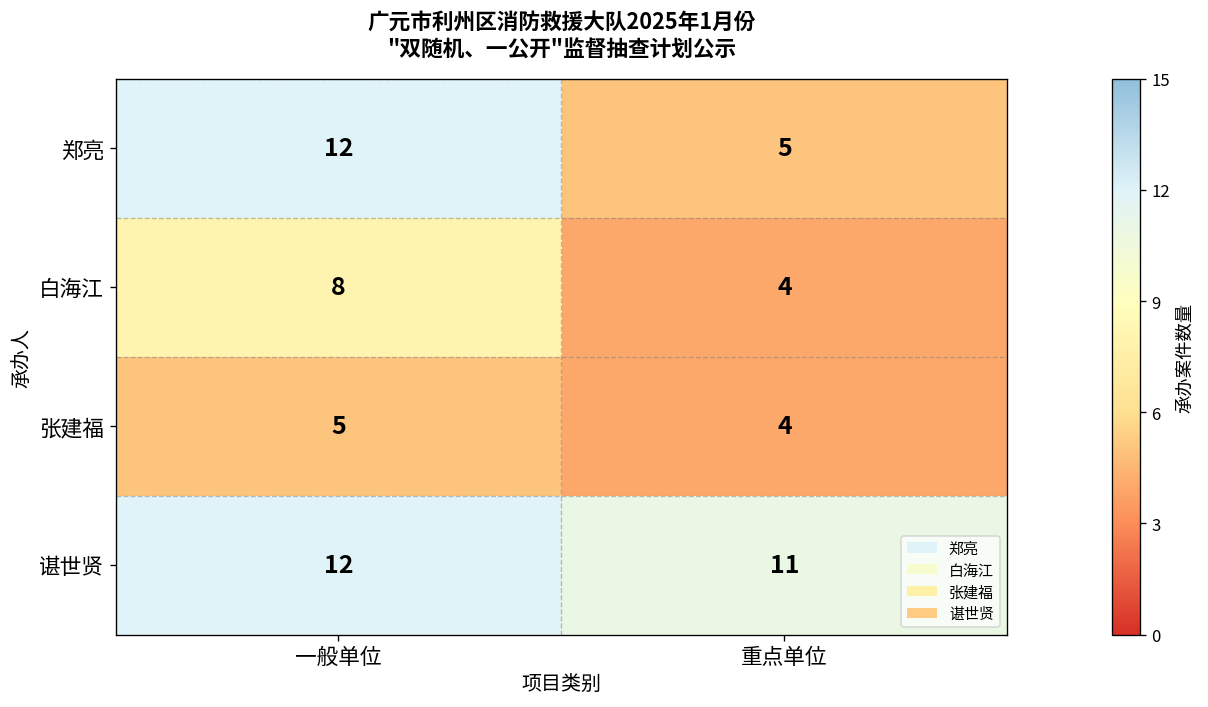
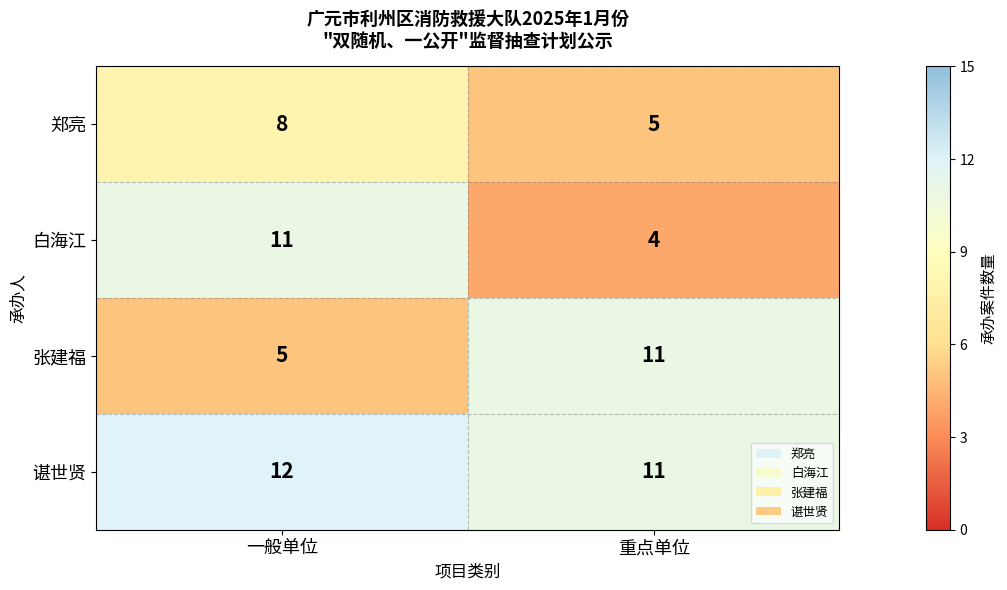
  {
    "郑亮": {
-     "一般单位": 12,
+     "一般单位": 8,
      "重点单位": 5
    },
    "白海江": {
-     "一般单位": 8,
+     "一般单位": 11,
      "重点单位": 4
    },
    "张建福": {
      "一般单位": 5,
-     "重点单位": 4
+     "重点单位": 11
    },
    "谌世贤": {
      "一般单位": 12,
      "重点单位": 11
    }
  }
